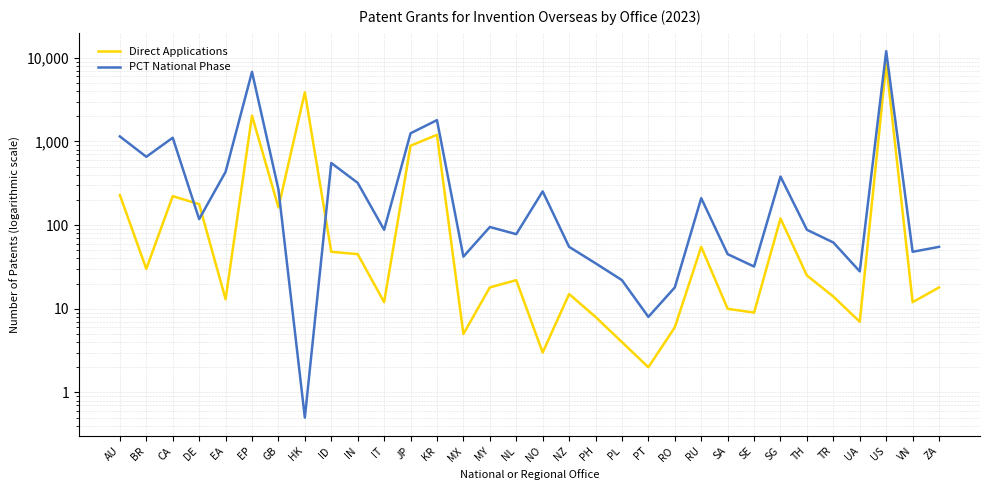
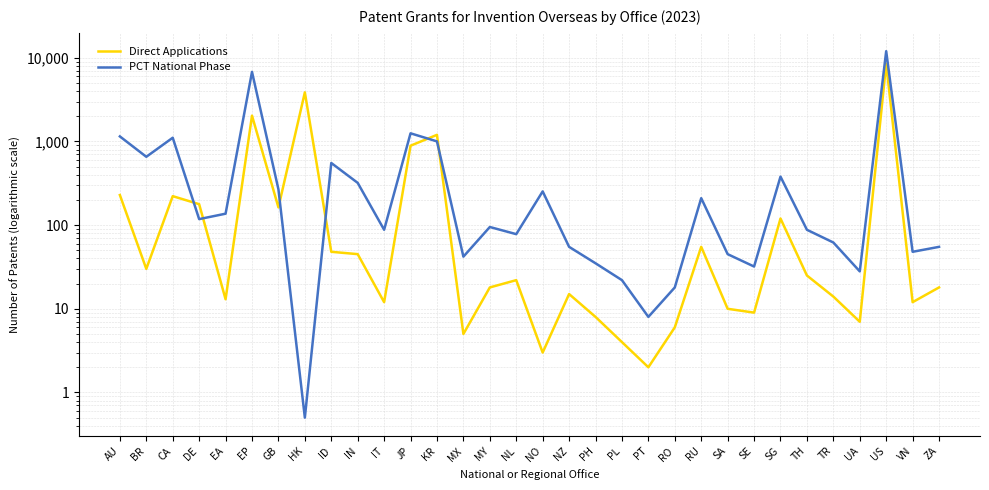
  {
    "Direct Applications": {
      "AU": "230",
      "BR": "30",
      "CA": "220",
      "DE": "180",
      "EA": "13",
      "EP": "2,000",
      "GB": "160",
      "HK": "4,000",
      "ID": "50",
      "IN": "50",
      "IT": "12",
      "JP": "900",
      "KR": "1,200",
      "MX": "5",
      "MY": "18",
      "NL": "22",
      "NO": "3",
      "NZ": "15",
      "PH": "8",
      "PL": "4",
      "PT": "2",
      "RO": "6",
      "RU": "60",
      "SA": "10",
      "SE": "9",
      "SG": "120",
      "TH": "25",
      "TR": "14",
      "UA": "7",
      "US": "9,000",
      "VN": "12",
      "ZA": "18"
    },
    "PCT National Phase": {
      "AU": "1,100",
      "BR": "700",
      "CA": "1,100",
      "DE": "120",
-     "EA": "400",
+     "EA": "140",
      "EP": "7,000",
      "GB": "270",
      "HK": "0.5",
      "ID": "600",
      "IN": "320",
      "IT": "90",
      "JP": "1,300",
-     "KR": "1,800",
+     "KR": "1,000",
      "MX": "40",
      "MY": "100",
      "NL": "80",
      "NO": "250",
      "NZ": "60",
      "PH": "35",
      "PL": "22",
      "PT": "8",
      "RO": "18",
      "RU": "210",
      "SA": "50",
      "SE": "32",
      "SG": "400",
      "TH": "90",
      "TR": "60",
      "UA": "28",
      "US": "12,000",
      "VN": "50",
      "ZA": "60"
    }
  }
